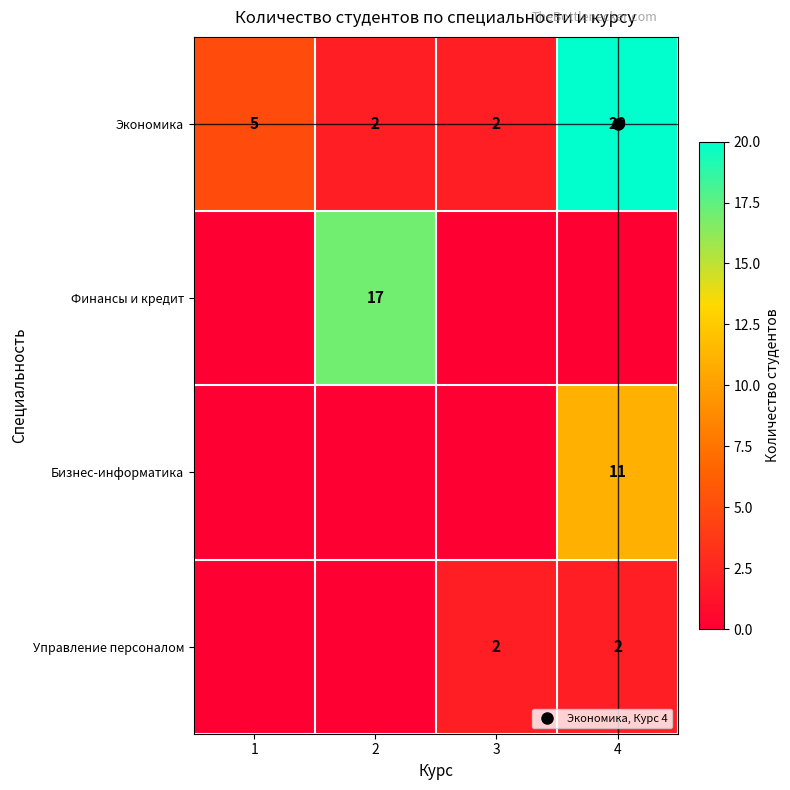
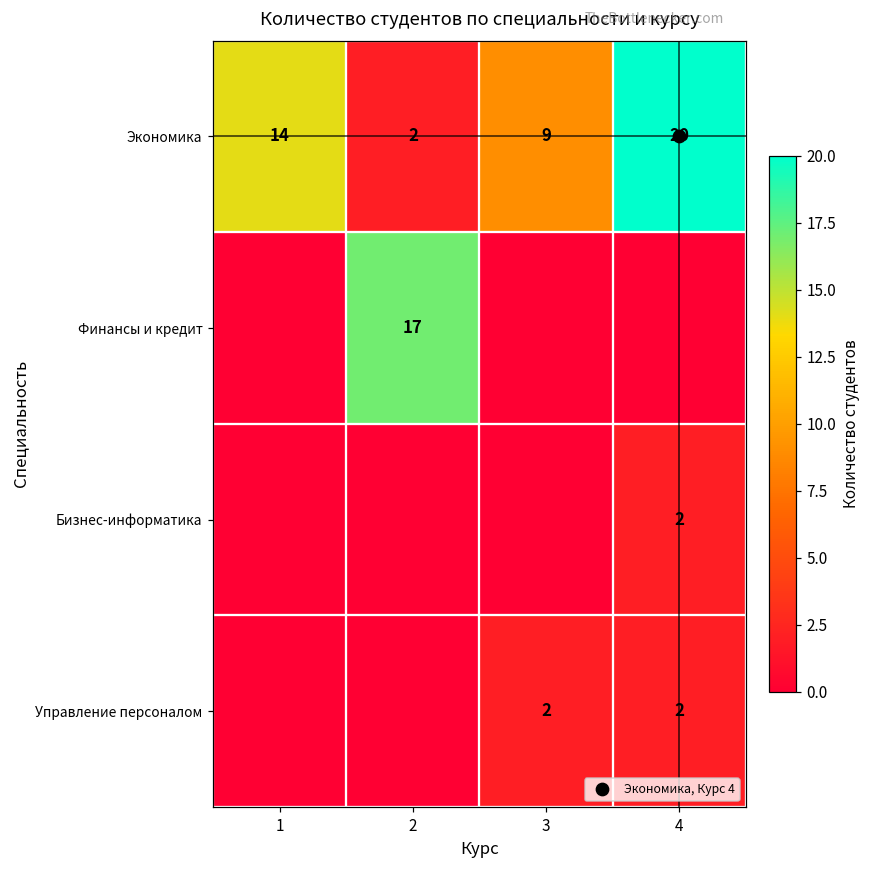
  {
    "Экономика": {
-     "1": 5,
+     "1": 14,
      "2": 2,
-     "3": 2
+     "3": 9
    },
    "Финансы и кредит": {
      "2": 17
    },
    "Бизнес-информатика": {
-     "4": 11
+     "4": 2
    },
    "Управление персоналом": {
      "3": 2,
      "4": 2
    }
  }
